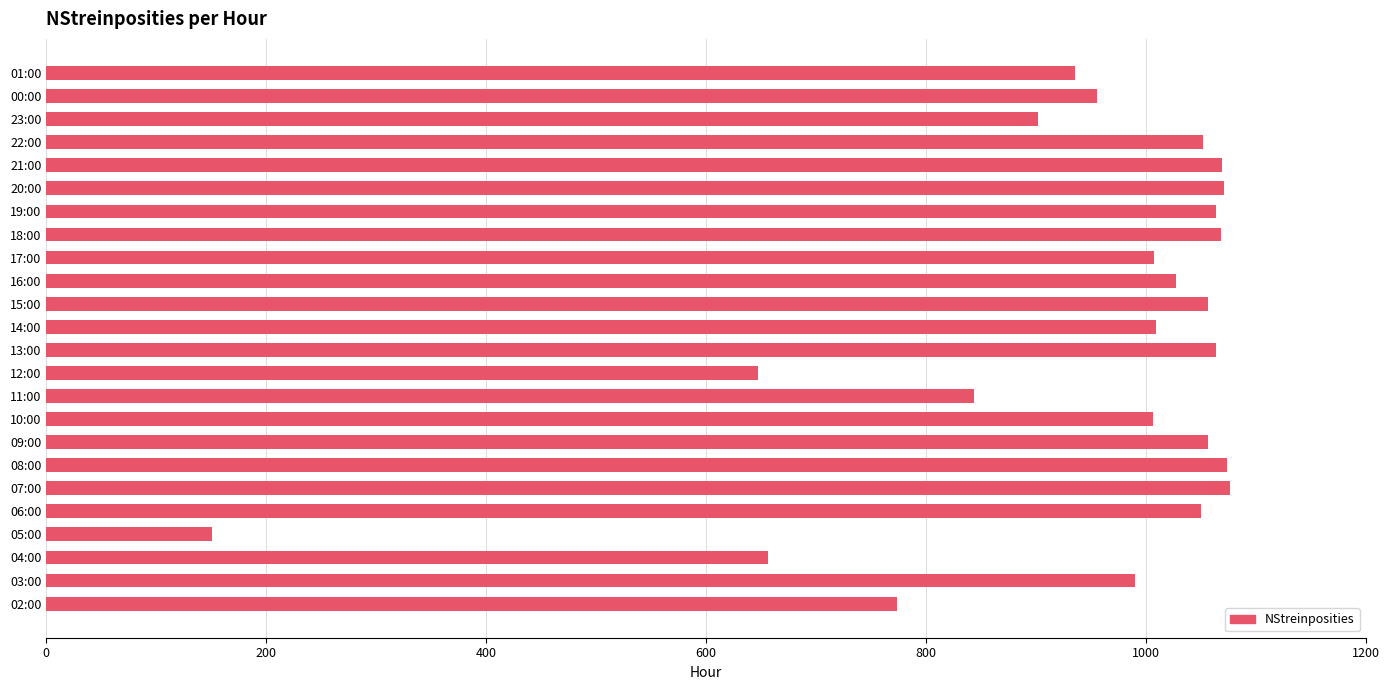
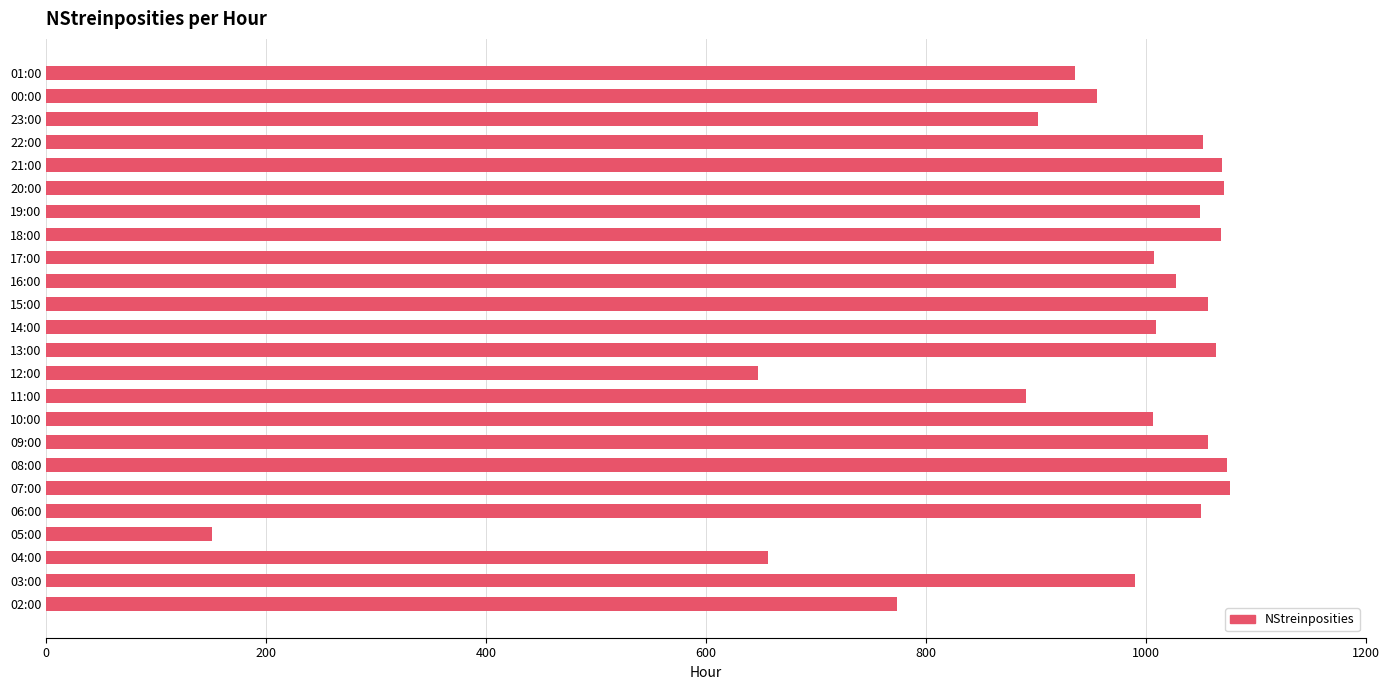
  {
    "01:00": 935,
    "00:00": 955,
    "23:00": 902,
    "22:00": 1052,
    "21:00": 1069,
    "20:00": 1071,
-   "19:00": 1064,
+   "19:00": 1049,
    "18:00": 1068,
    "17:00": 1007,
    "16:00": 1027,
    "15:00": 1056,
    "14:00": 1009,
    "13:00": 1064,
    "12:00": 647,
-   "11:00": 844,
+   "11:00": 891,
    "10:00": 1006,
    "09:00": 1056,
    "08:00": 1074,
    "07:00": 1076,
    "06:00": 1050,
    "05:00": 151,
    "04:00": 656,
    "03:00": 990,
    "02:00": 774
  }
